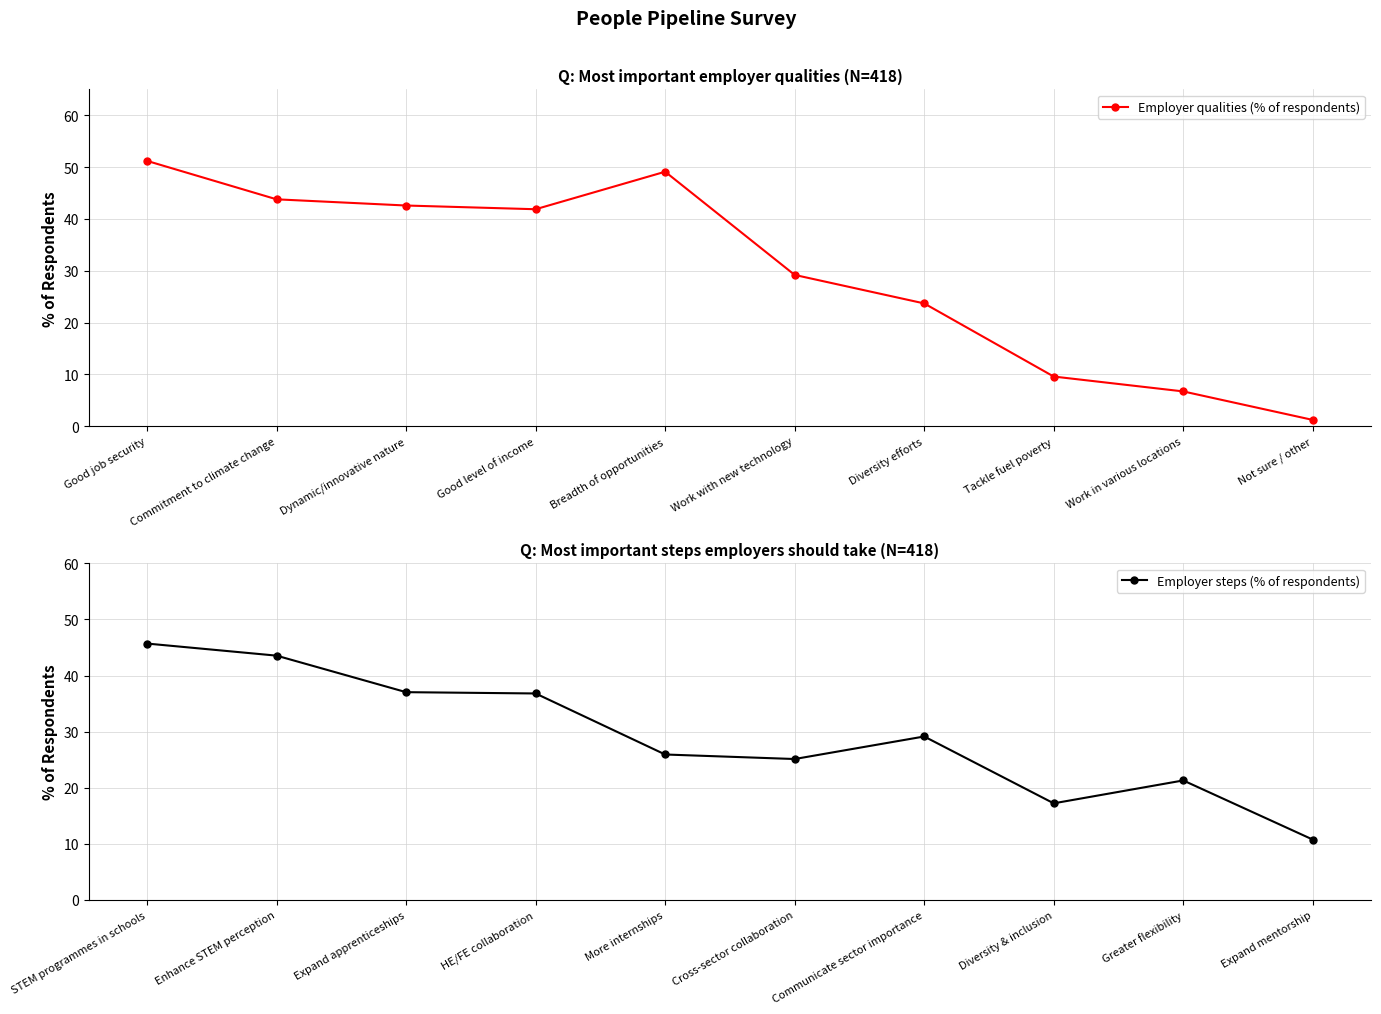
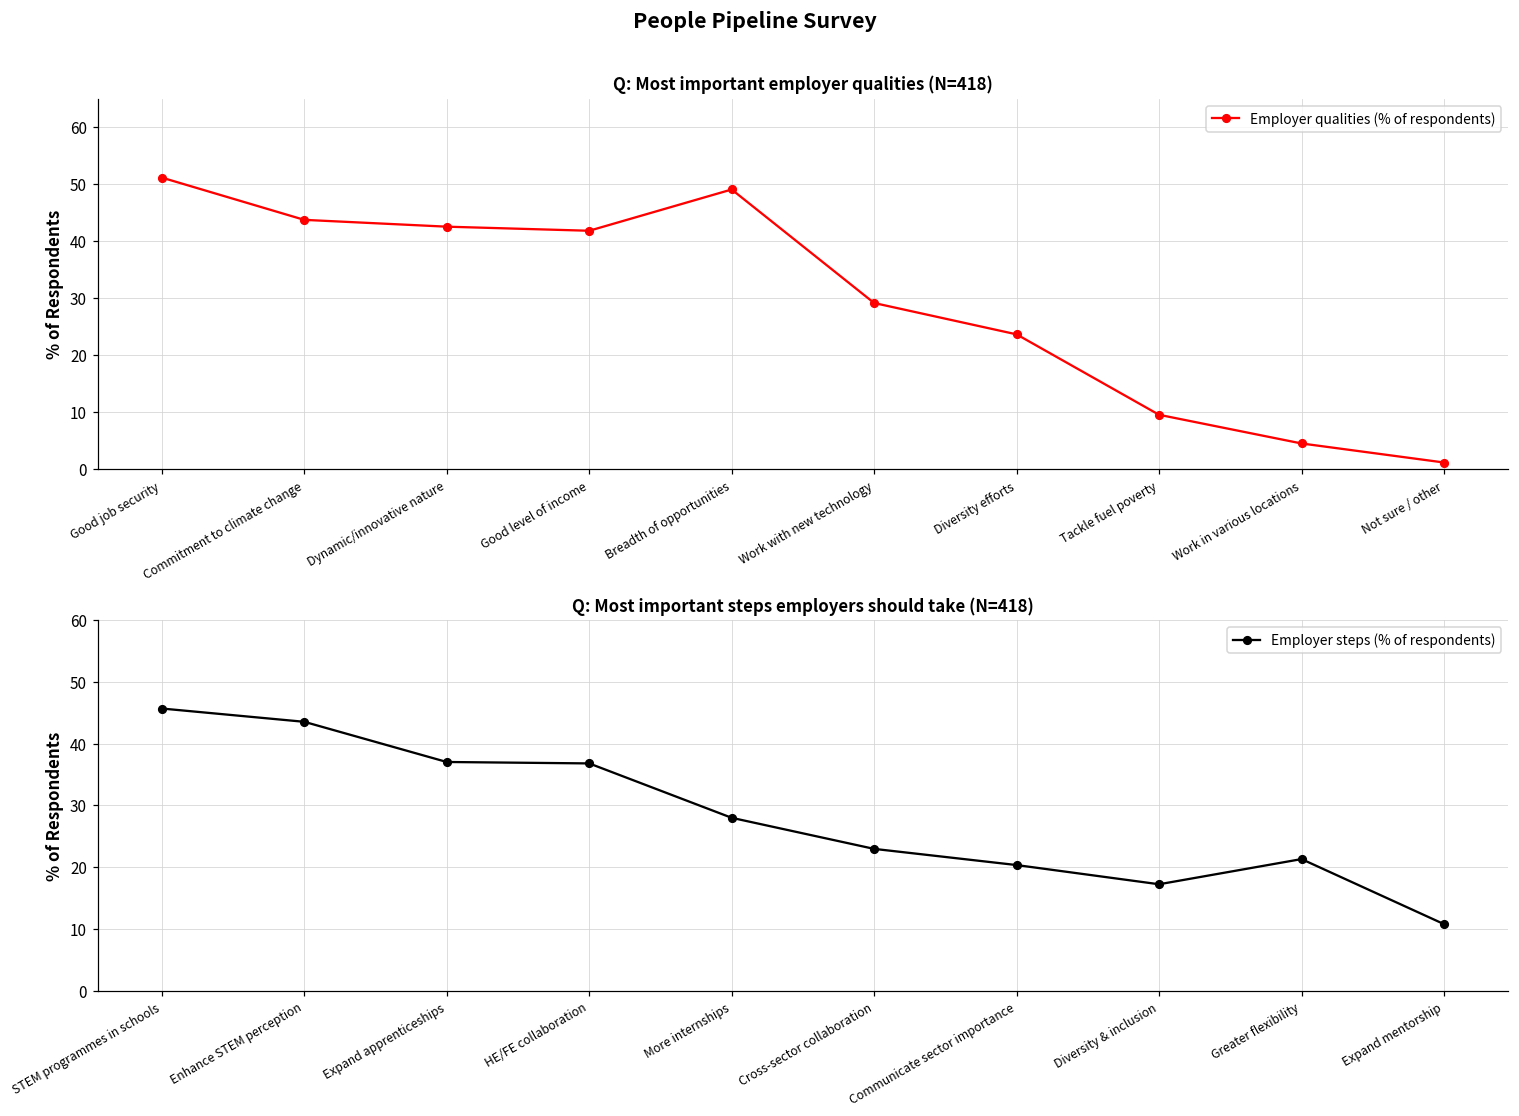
  {
    "Q: Most important employer qualities (N=418)": {
      "Good job security": 51,
      "Commitment to climate change": 44,
      "Dynamic/innovative nature": 43,
      "Good level of income": 42,
      "Breadth of opportunities": 49,
      "Work with new technology": 29,
      "Diversity efforts": 24,
      "Tackle fuel poverty": 10,
-     "Work in various locations": 7,
+     "Work in various locations": 5,
      "Not sure / other": 1
    },
    "Q: Most important steps employers should take (N=418)": {
      "STEM programmes in schools": 46,
      "Enhance STEM perception": 44,
      "Expand apprenticeships": 37,
      "HE/FE collaboration": 37,
-     "More internships": 26,
-     "Cross-sector collaboration": 25,
-     "Communicate sector importance": 29,
+     "More internships": 28,
+     "Cross-sector collaboration": 23,
+     "Communicate sector importance": 20,
      "Diversity & inclusion": 17,
      "Greater flexibility": 21,
      "Expand mentorship": 11
    }
  }
